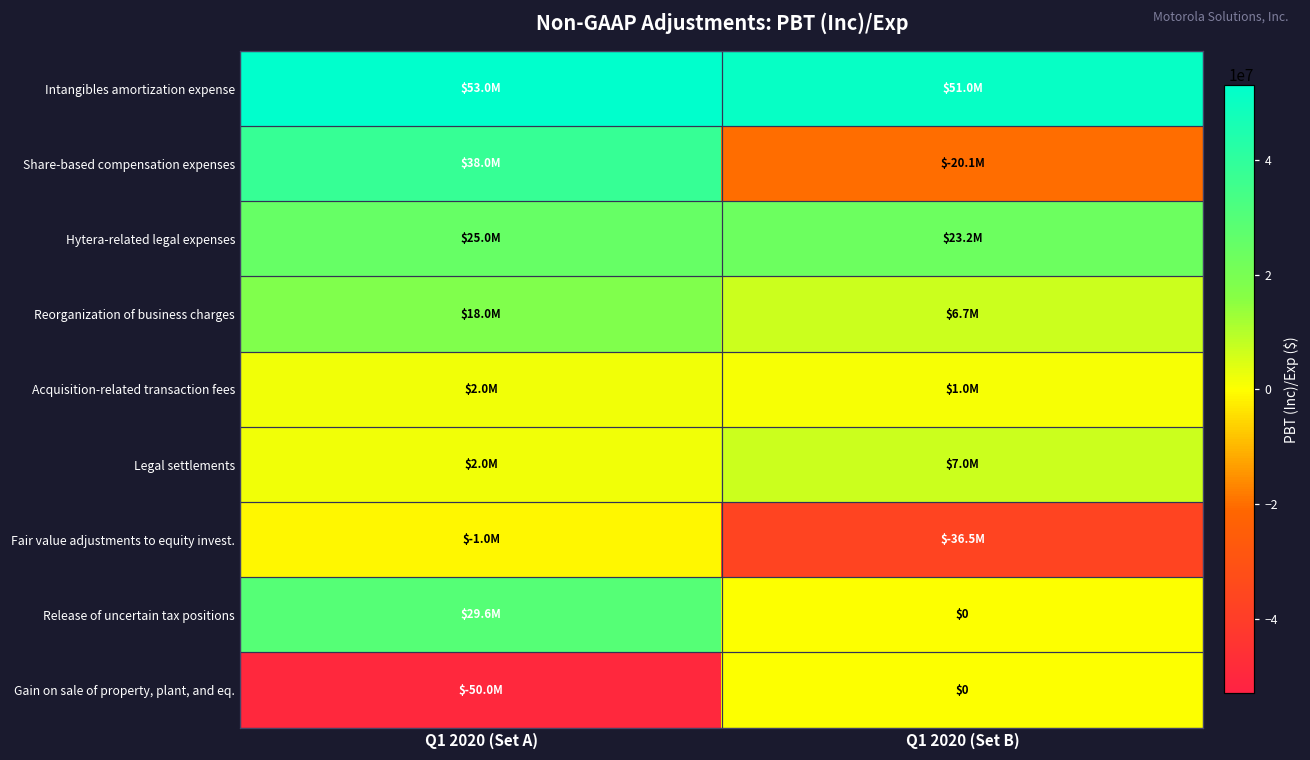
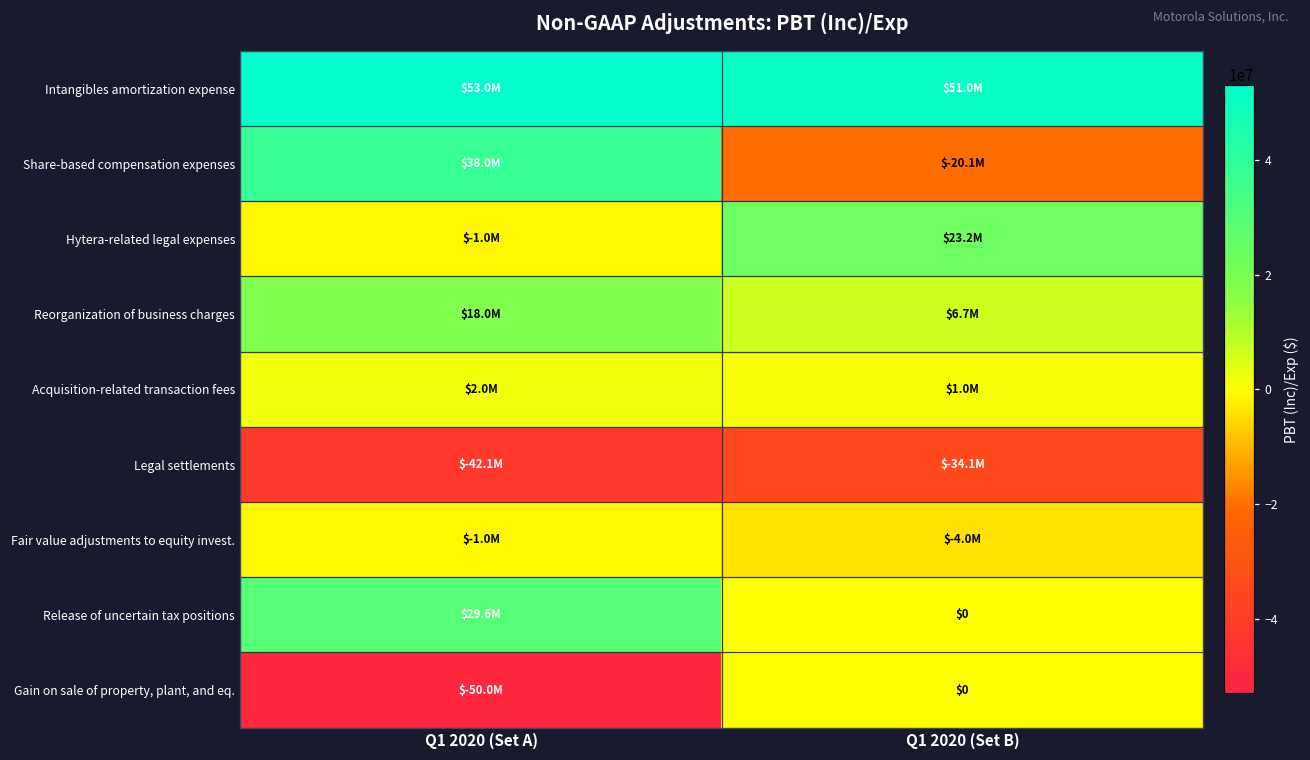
  {
    "Intangibles amortization expense": {
      "Q1 2020 (Set A)": "$53.0M",
      "Q1 2020 (Set B)": "$51.0M"
    },
    "Share-based compensation expenses": {
      "Q1 2020 (Set A)": "$38.0M",
      "Q1 2020 (Set B)": "$-20.1M"
    },
    "Hytera-related legal expenses": {
-     "Q1 2020 (Set A)": "$25.0M",
+     "Q1 2020 (Set A)": "$-1.0M",
      "Q1 2020 (Set B)": "$23.2M"
    },
    "Reorganization of business charges": {
      "Q1 2020 (Set A)": "$18.0M",
      "Q1 2020 (Set B)": "$6.7M"
    },
    "Acquisition-related transaction fees": {
      "Q1 2020 (Set A)": "$2.0M",
      "Q1 2020 (Set B)": "$1.0M"
    },
    "Legal settlements": {
-     "Q1 2020 (Set A)": "$2.0M",
-     "Q1 2020 (Set B)": "$7.0M"
+     "Q1 2020 (Set A)": "$-42.1M",
+     "Q1 2020 (Set B)": "$-34.1M"
    },
    "Fair value adjustments to equity invest.": {
      "Q1 2020 (Set A)": "$-1.0M",
-     "Q1 2020 (Set B)": "$-36.5M"
+     "Q1 2020 (Set B)": "$-4.0M"
    },
    "Release of uncertain tax positions": {
      "Q1 2020 (Set A)": "$29.6M",
      "Q1 2020 (Set B)": "$0"
    },
    "Gain on sale of property, plant, and eq.": {
      "Q1 2020 (Set A)": "$-50.0M",
      "Q1 2020 (Set B)": "$0"
    }
  }
